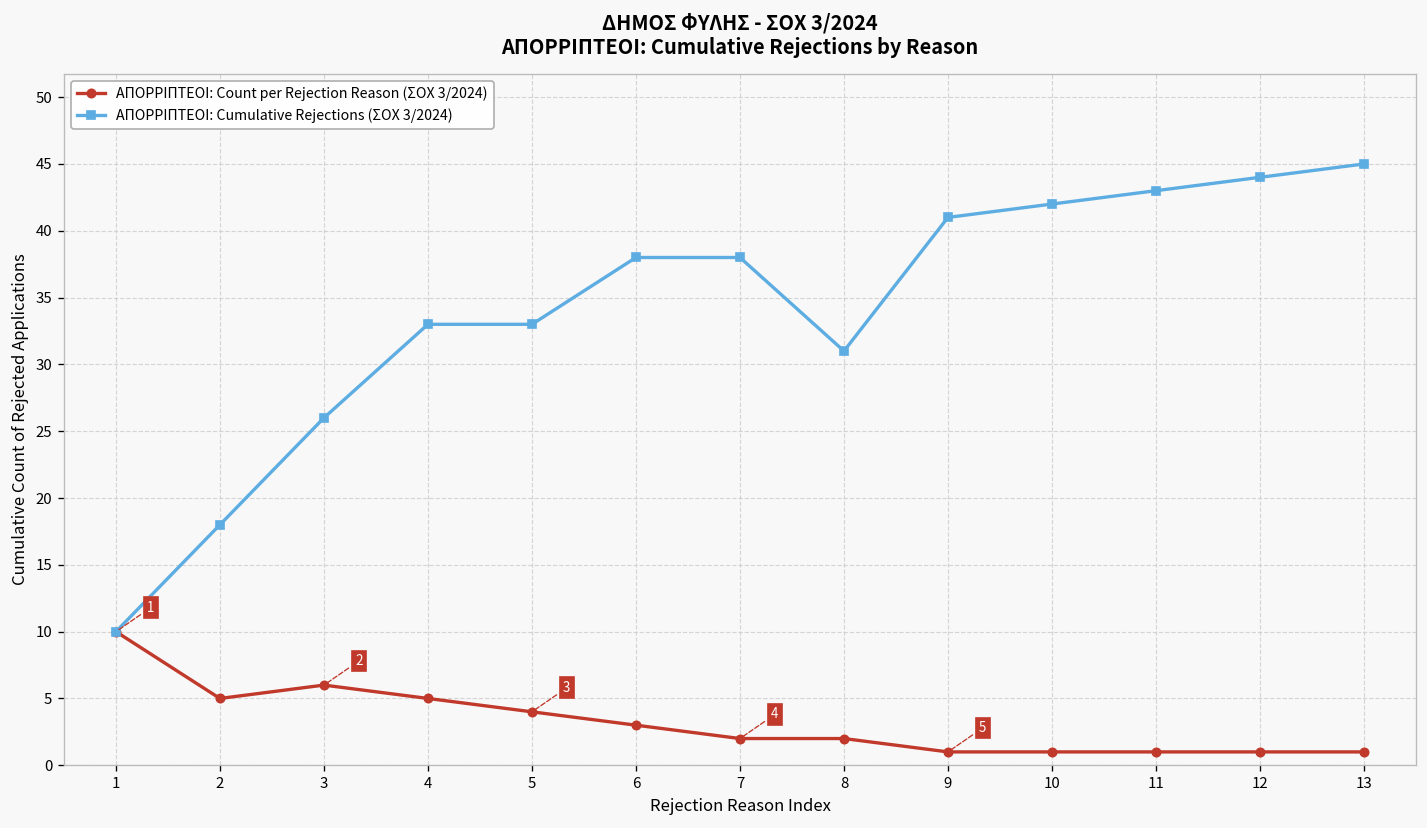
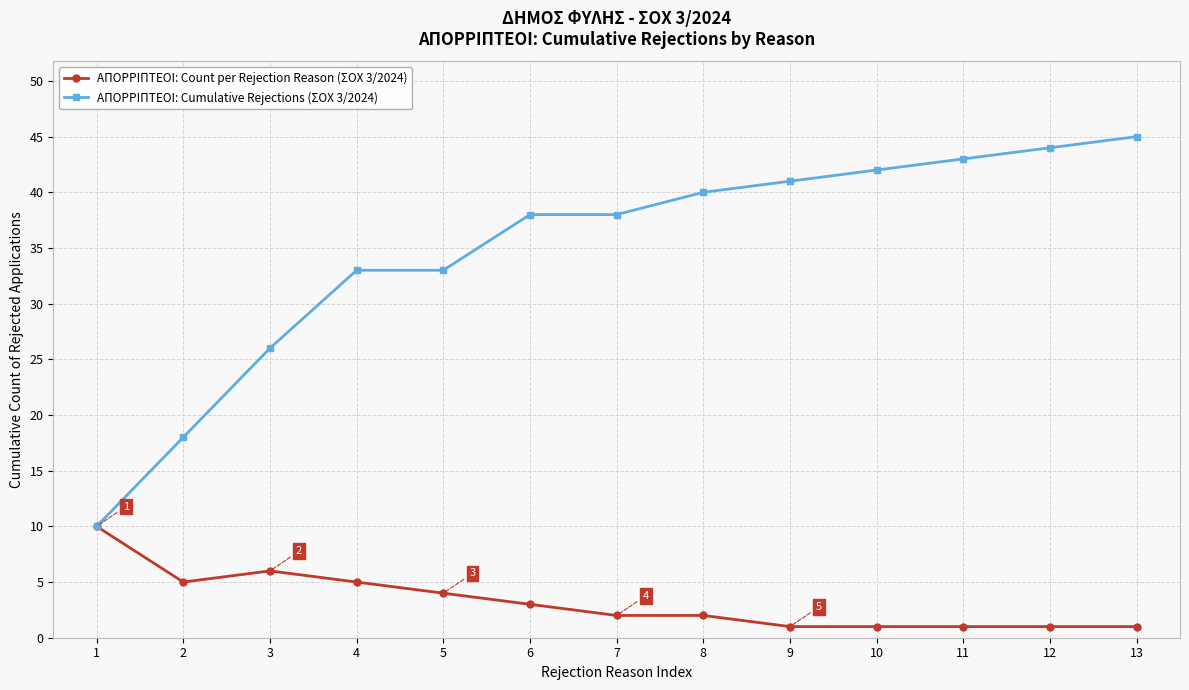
  {
    "ΑΠΟΡΡΙΠΤΕΟΙ: Count per Rejection Reason (ΣΟΧ 3/2024)": {
      "2": 5,
      "3": 6,
      "4": 5,
      "5": 4,
      "6": 3,
      "7": 2,
      "8": 2,
      "9": 1,
      "10": 1,
      "11": 1,
      "12": 1,
      "13": 1
    },
    "ΑΠΟΡΡΙΠΤΕΟΙ: Cumulative Rejections (ΣΟΧ 3/2024)": {
      "2": 18,
      "3": 26,
      "4": 33,
      "5": 33,
      "6": 38,
      "7": 38,
-     "8": 31,
+     "8": 40,
      "9": 41,
      "10": 42,
      "11": 43,
      "12": 44,
      "13": 45
    }
  }
